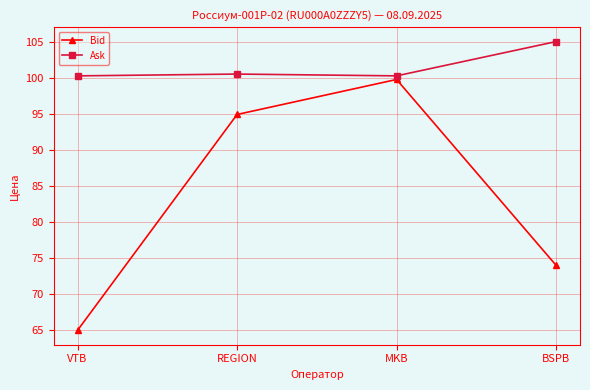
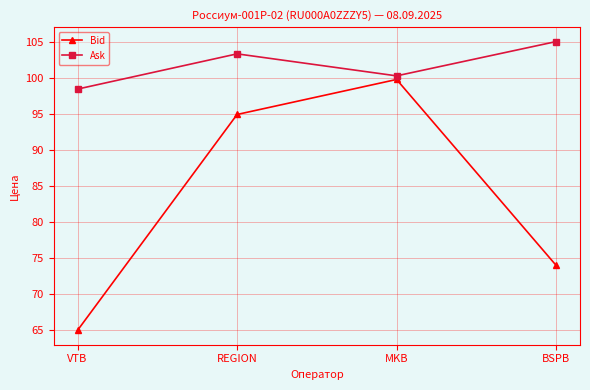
  {
    "Bid": {
      "VTB": 65,
      "REGION": 95,
      "MKB": 100,
      "BSPB": 74
    },
    "Ask": {
-     "VTB": 100,
-     "REGION": 101,
+     "VTB": 98,
+     "REGION": 103,
      "MKB": 100,
      "BSPB": 105
    }
  }
